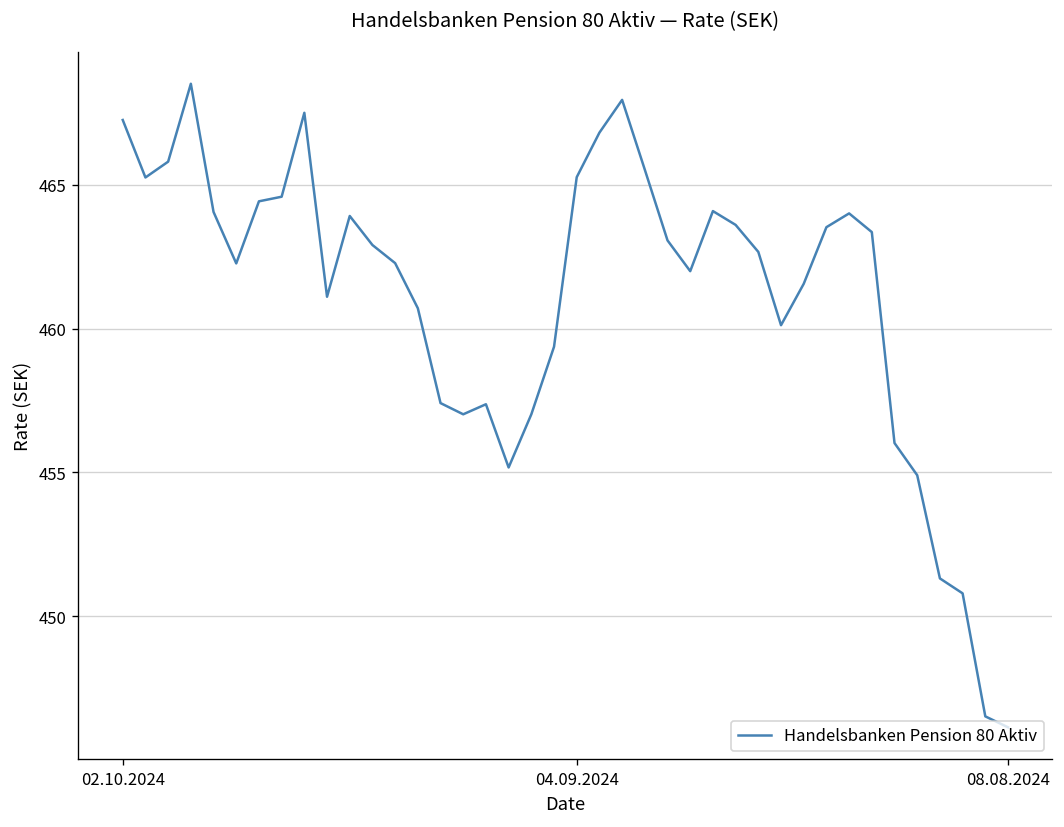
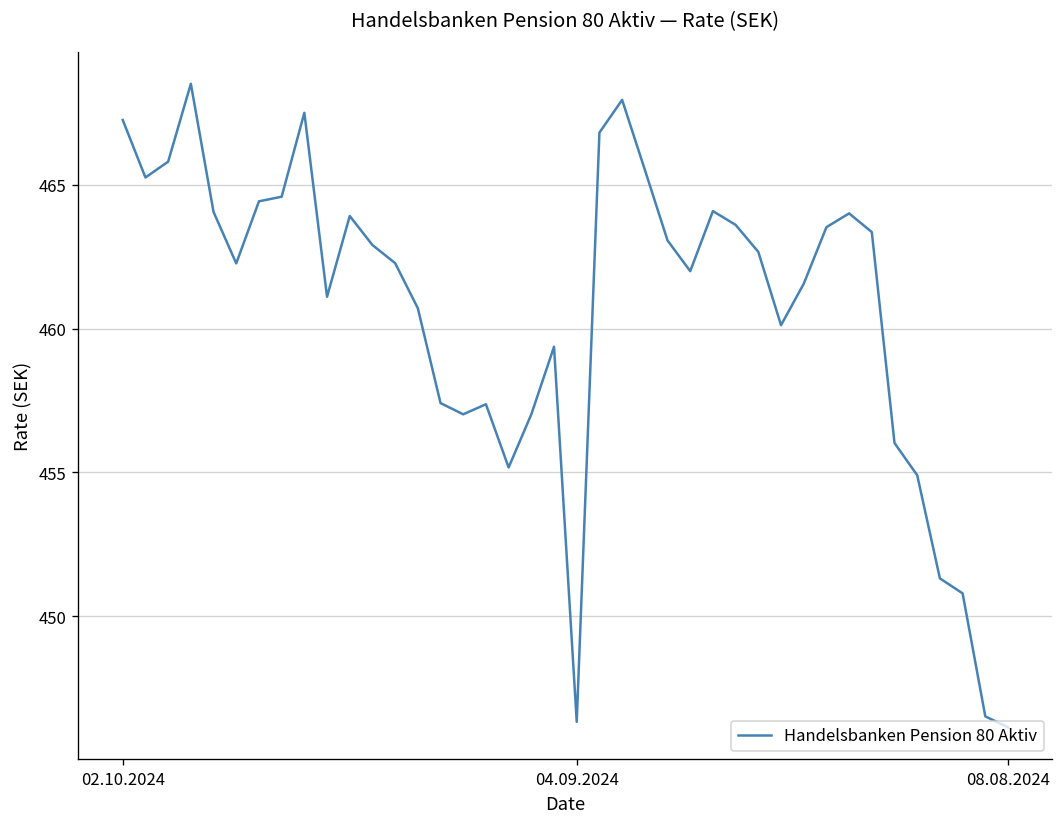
  {
    "02.10.2024": 467.3,
-   "04.09.2024": 465.3
+   "04.09.2024": 446.3
  }
